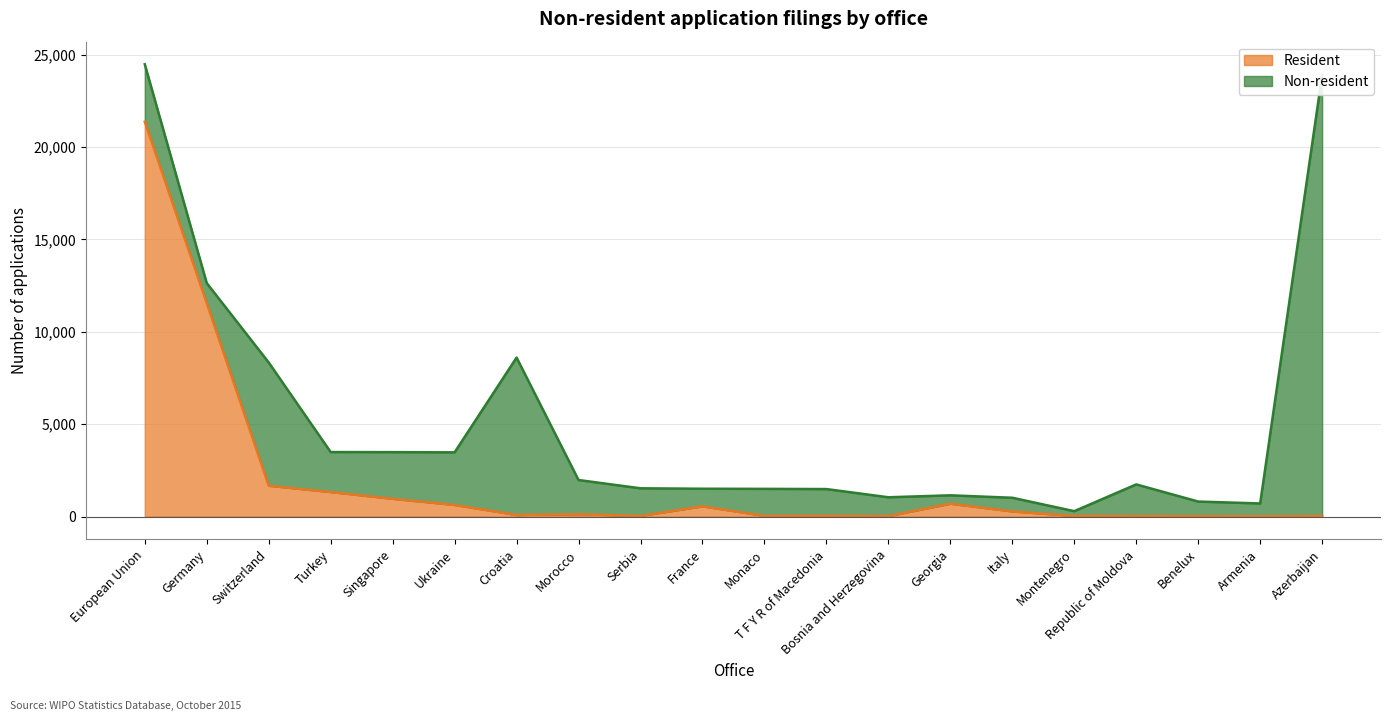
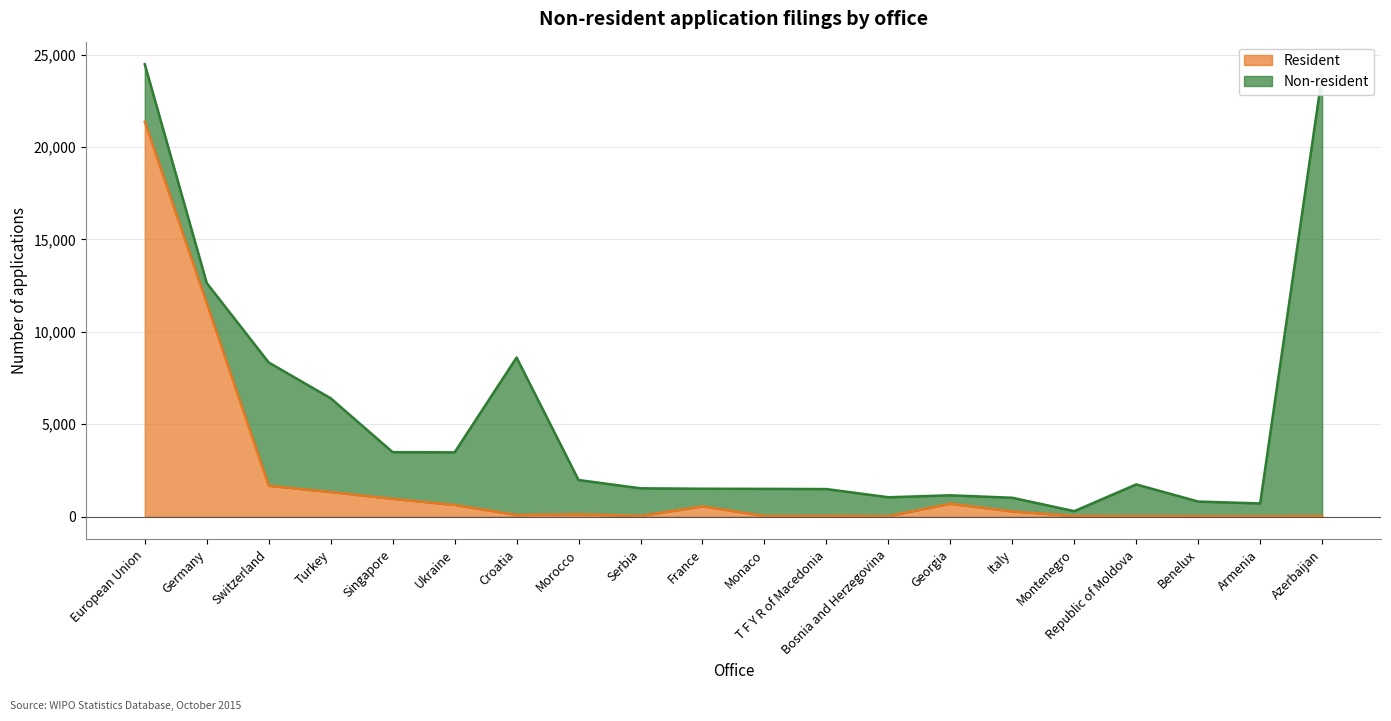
  {
    "Resident": {
      "European Union": "21,400",
      "Germany": "11,600",
      "Switzerland": "1,700",
      "Turkey": "1,300",
      "Singapore": "1,000",
      "Ukraine": "600",
      "Croatia": "100",
      "Morocco": "100",
      "Serbia": "0",
      "France": "600",
      "Monaco": "0",
      "T F Y R of Macedonia": "0",
      "Bosnia and Herzegovina": "0",
      "Georgia": "700",
      "Italy": "300",
      "Montenegro": "0",
      "Republic of Moldova": "0",
      "Benelux": "0",
      "Armenia": "0",
      "Azerbaijan": "0"
    },
    "Non-resident": {
      "European Union": "3,100",
      "Germany": "1,100",
      "Switzerland": "6,700",
-     "Turkey": "2,200",
+     "Turkey": "5,100",
      "Singapore": "2,500",
      "Ukraine": "2,800",
      "Croatia": "8,500",
      "Morocco": "1,900",
      "Serbia": "1,500",
      "France": "1,000",
      "Monaco": "1,500",
      "T F Y R of Macedonia": "1,500",
      "Bosnia and Herzegovina": "1,000",
      "Georgia": "500",
      "Italy": "700",
      "Montenegro": "300",
      "Republic of Moldova": "1,700",
      "Benelux": "800",
      "Armenia": "700"
    }
  }
